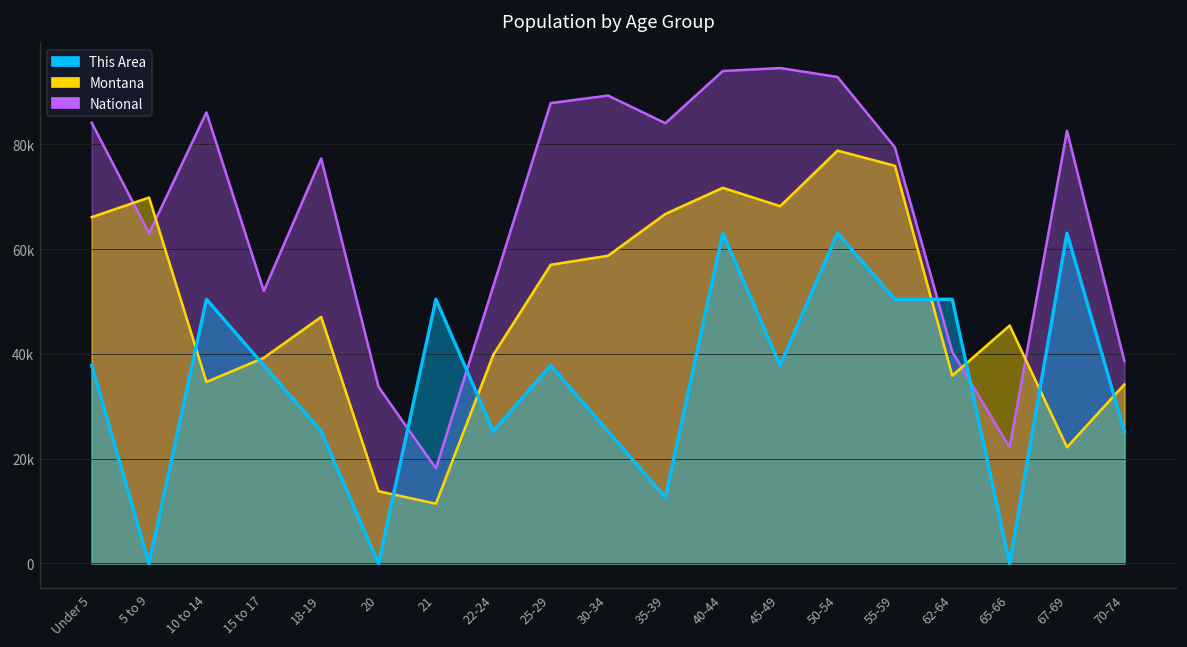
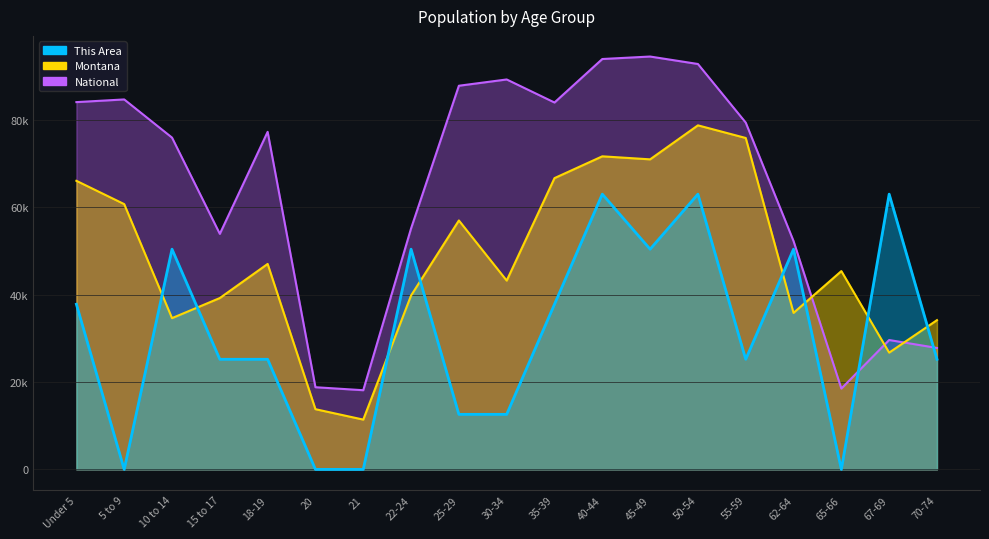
  {
    "National": {
      "Under 5": 84000,
-     "5 to 9": 63000,
-     "10 to 14": 86000,
-     "15 to 17": 52000,
+     "5 to 9": 85000,
+     "10 to 14": 76000,
+     "15 to 17": 54000,
      "18-19": 77000,
-     "20": 34000,
+     "20": 19000,
      "21": 18000,
-     "22-24": 53000,
+     "22-24": 55000,
      "25-29": 88000,
      "30-34": 89000,
      "35-39": 84000,
      "40-44": 94000,
      "45-49": 95000,
      "50-54": 93000,
      "55-59": 79000,
-     "62-64": 40000,
-     "65-66": 22000,
-     "67-69": 83000,
-     "70-74": 39000
+     "62-64": 52000,
+     "65-66": 19000,
+     "67-69": 30000,
+     "70-74": 28000
    },
    "Montana": {
      "Under 5": 66000,
-     "5 to 9": 70000,
+     "5 to 9": 61000,
      "10 to 14": 35000,
      "15 to 17": 39000,
      "18-19": 47000,
      "20": 14000,
      "21": 11000,
      "22-24": 40000,
      "25-29": 57000,
-     "30-34": 59000,
+     "30-34": 43000,
      "35-39": 67000,
      "40-44": 72000,
-     "45-49": 68000,
+     "45-49": 71000,
      "50-54": 79000,
      "55-59": 76000,
      "62-64": 36000,
      "65-66": 45000,
-     "67-69": 22000,
+     "67-69": 27000,
      "70-74": 34000
    },
    "This Area": {
      "Under 5": 38000,
      "5 to 9": 0,
      "10 to 14": 50000,
-     "15 to 17": 38000,
+     "15 to 17": 25000,
      "18-19": 25000,
      "20": 0,
-     "21": 50000,
-     "22-24": 25000,
-     "25-29": 38000,
-     "30-34": 25000,
-     "35-39": 13000,
+     "21": 0,
+     "22-24": 50000,
+     "25-29": 13000,
+     "30-34": 13000,
+     "35-39": 38000,
      "40-44": 63000,
-     "45-49": 38000,
+     "45-49": 50000,
      "50-54": 63000,
-     "55-59": 50000,
+     "55-59": 25000,
      "62-64": 50000,
      "65-66": 0,
      "67-69": 63000,
      "70-74": 25000
    }
  }
